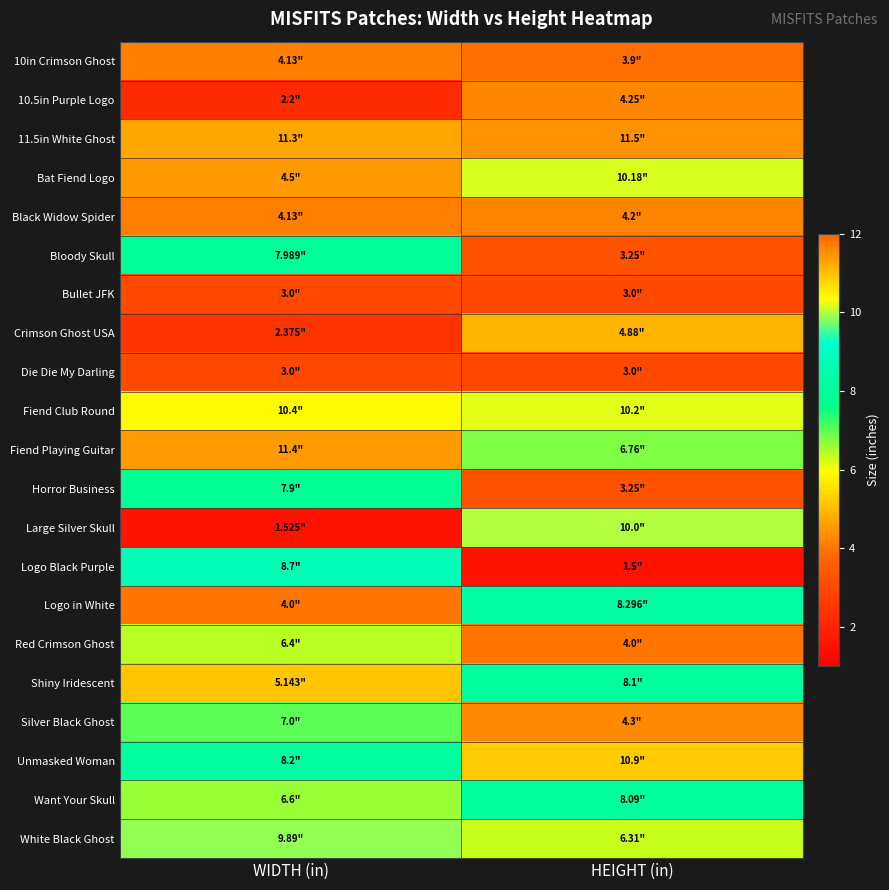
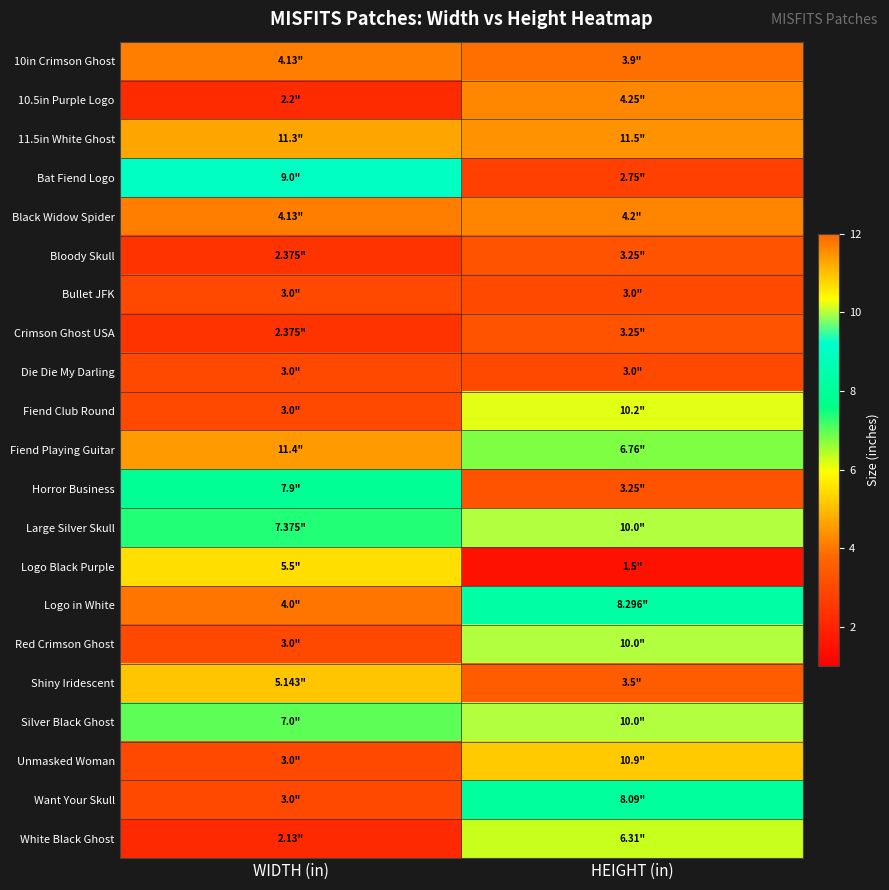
  {
    "10in Crimson Ghost": {
      "WIDTH (in)": "4.13\"",
      "HEIGHT (in)": "3.9\""
    },
    "10.5in Purple Logo": {
      "WIDTH (in)": "2.2\"",
      "HEIGHT (in)": "4.25\""
    },
    "11.5in White Ghost": {
      "WIDTH (in)": "11.3\"",
      "HEIGHT (in)": "11.5\""
    },
    "Bat Fiend Logo": {
-     "WIDTH (in)": "4.5\"",
-     "HEIGHT (in)": "10.18\""
+     "WIDTH (in)": "9.0\"",
+     "HEIGHT (in)": "2.75\""
    },
    "Black Widow Spider": {
      "WIDTH (in)": "4.13\"",
      "HEIGHT (in)": "4.2\""
    },
    "Bloody Skull": {
-     "WIDTH (in)": "7.989\"",
+     "WIDTH (in)": "2.375\"",
      "HEIGHT (in)": "3.25\""
    },
    "Bullet JFK": {
      "WIDTH (in)": "3.0\"",
      "HEIGHT (in)": "3.0\""
    },
    "Crimson Ghost USA": {
      "WIDTH (in)": "2.375\"",
-     "HEIGHT (in)": "4.88\""
+     "HEIGHT (in)": "3.25\""
    },
    "Die Die My Darling": {
      "WIDTH (in)": "3.0\"",
      "HEIGHT (in)": "3.0\""
    },
    "Fiend Club Round": {
-     "WIDTH (in)": "10.4\"",
+     "WIDTH (in)": "3.0\"",
      "HEIGHT (in)": "10.2\""
    },
    "Fiend Playing Guitar": {
      "WIDTH (in)": "11.4\"",
      "HEIGHT (in)": "6.76\""
    },
    "Horror Business": {
      "WIDTH (in)": "7.9\"",
      "HEIGHT (in)": "3.25\""
    },
    "Large Silver Skull": {
-     "WIDTH (in)": "1.525\"",
+     "WIDTH (in)": "7.375\"",
      "HEIGHT (in)": "10.0\""
    },
    "Logo Black Purple": {
-     "WIDTH (in)": "8.7\"",
+     "WIDTH (in)": "5.5\"",
      "HEIGHT (in)": "1.5\""
    },
    "Logo in White": {
      "WIDTH (in)": "4.0\"",
      "HEIGHT (in)": "8.296\""
    },
    "Red Crimson Ghost": {
-     "WIDTH (in)": "6.4\"",
-     "HEIGHT (in)": "4.0\""
+     "WIDTH (in)": "3.0\"",
+     "HEIGHT (in)": "10.0\""
    },
    "Shiny Iridescent": {
      "WIDTH (in)": "5.143\"",
-     "HEIGHT (in)": "8.1\""
+     "HEIGHT (in)": "3.5\""
    },
    "Silver Black Ghost": {
      "WIDTH (in)": "7.0\"",
-     "HEIGHT (in)": "4.3\""
+     "HEIGHT (in)": "10.0\""
    },
    "Unmasked Woman": {
-     "WIDTH (in)": "8.2\"",
+     "WIDTH (in)": "3.0\"",
      "HEIGHT (in)": "10.9\""
    },
    "Want Your Skull": {
-     "WIDTH (in)": "6.6\"",
+     "WIDTH (in)": "3.0\"",
      "HEIGHT (in)": "8.09\""
    },
    "White Black Ghost": {
-     "WIDTH (in)": "9.89\"",
+     "WIDTH (in)": "2.13\"",
      "HEIGHT (in)": "6.31\""
    }
  }
